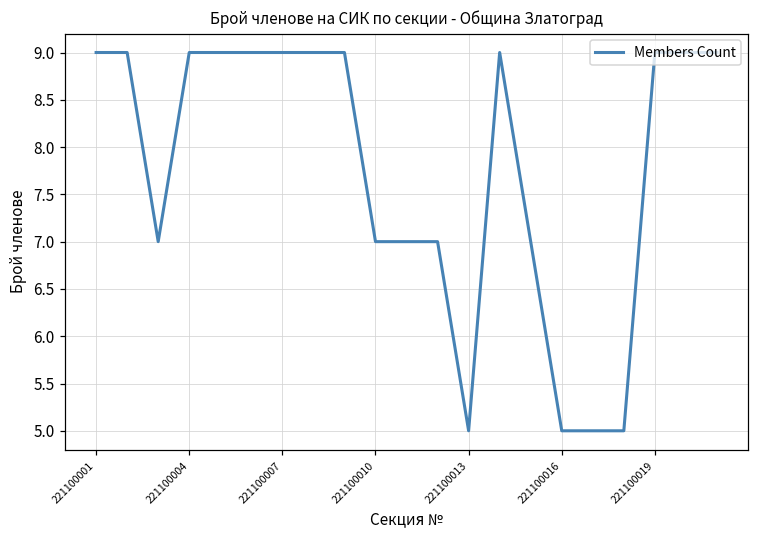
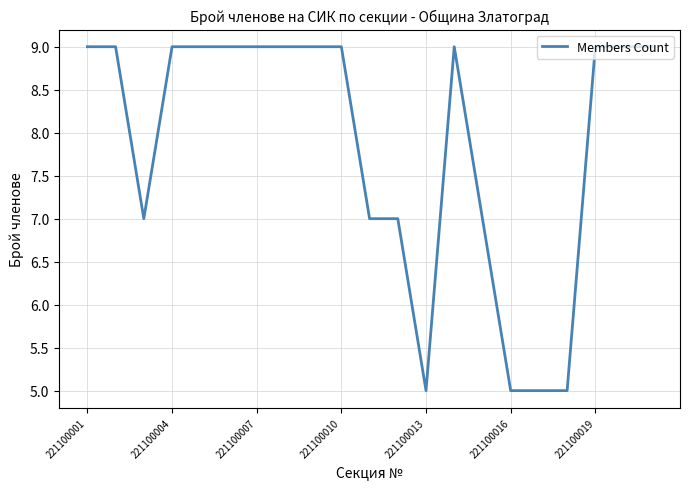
  {
    "221100001": 9,
    "221100004": 9,
    "221100007": 9,
-   "221100010": 7,
+   "221100010": 9,
    "221100013": 5,
    "221100016": 5
  }
